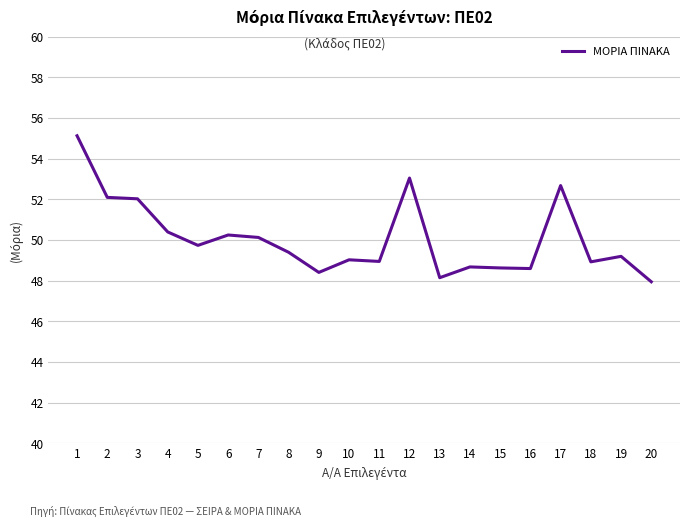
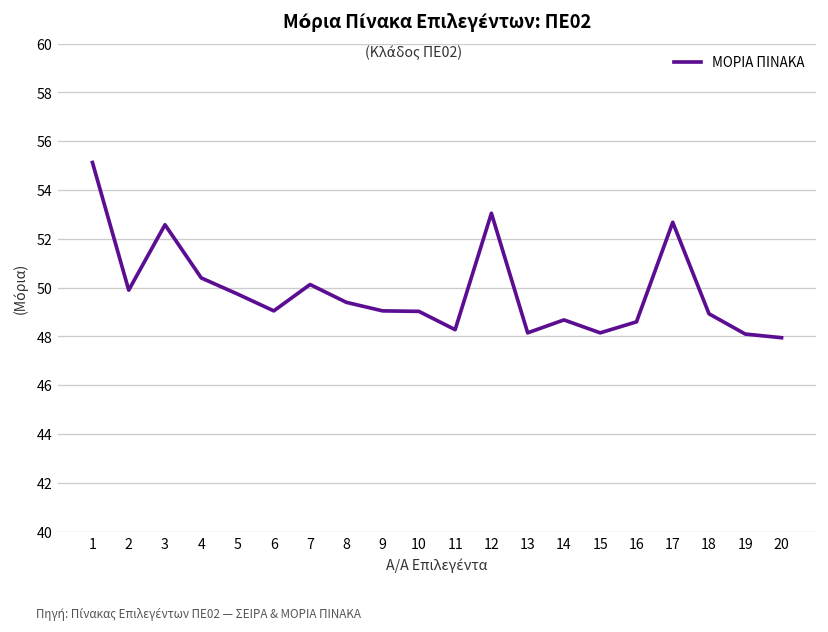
  {
    "1": 55.1,
-   "2": 52.1,
-   "3": 52.0,
+   "2": 49.9,
+   "3": 52.6,
    "4": 50.4,
    "5": 49.7,
-   "6": 50.3,
+   "6": 49.1,
    "7": 50.1,
    "8": 49.4,
-   "9": 48.4,
+   "9": 49.1,
    "10": 49.0,
-   "11": 49.0,
+   "11": 48.3,
    "12": 53.1,
    "13": 48.2,
    "14": 48.7,
-   "15": 48.6,
+   "15": 48.2,
    "16": 48.6,
    "17": 52.7,
    "18": 48.9,
-   "19": 49.2,
+   "19": 48.1,
    "20": 48.0
  }
